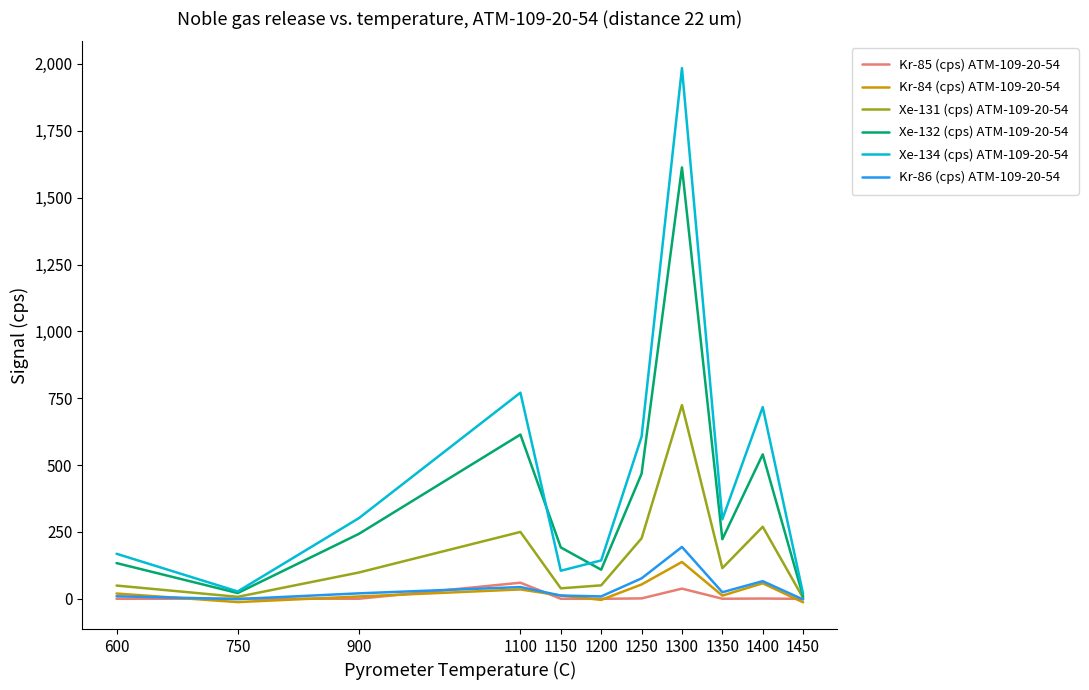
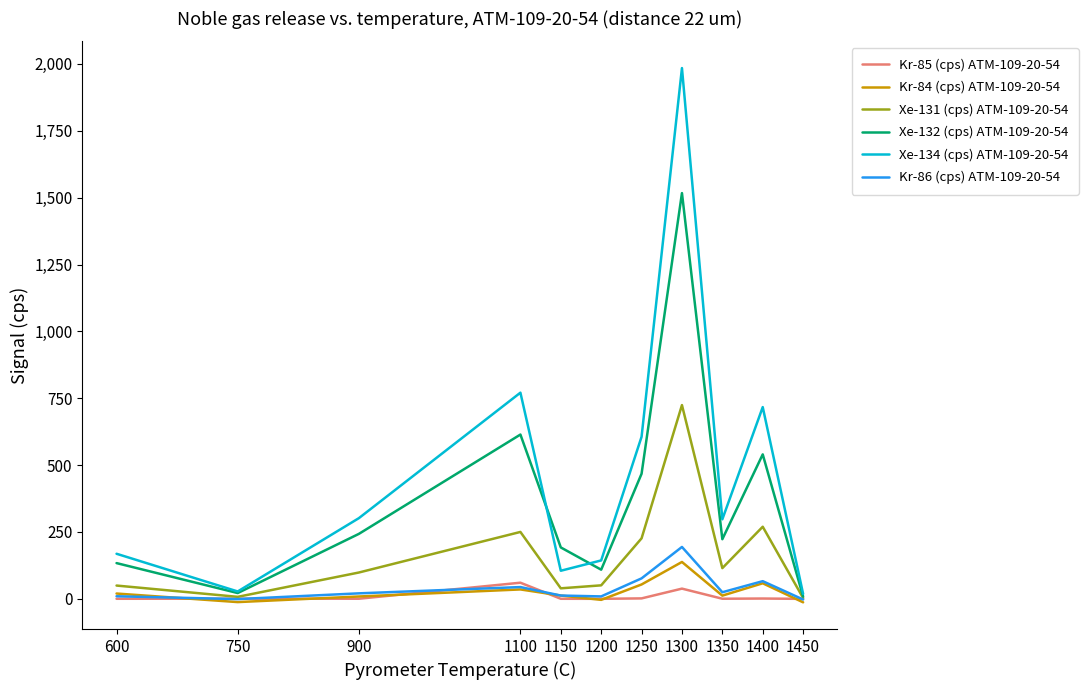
  {
    "Kr-85 (cps) ATM-109-20-54": {
      "1100": "60",
      "1150": "0",
      "1250": "0",
      "1300": "40",
      "1350": "0",
      "1400": "0"
    },
    "Xe-132 (cps) ATM-109-20-54": {
      "600": "130",
      "900": "240",
      "1100": "610",
      "1150": "190",
      "1200": "110",
      "1250": "470",
-     "1300": "1,610",
+     "1300": "1,520",
      "1350": "220",
      "1400": "540"
    }
  }
